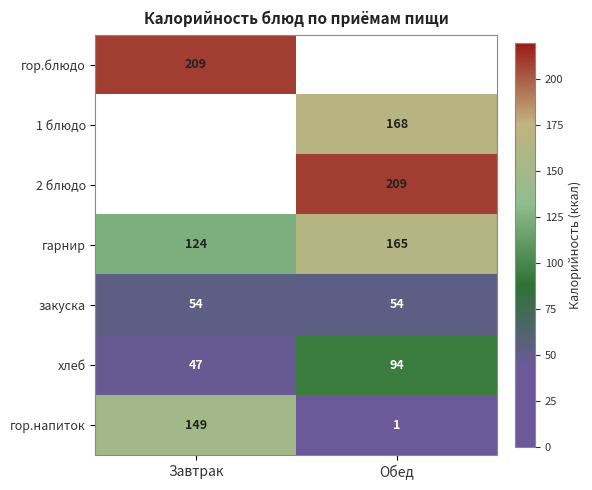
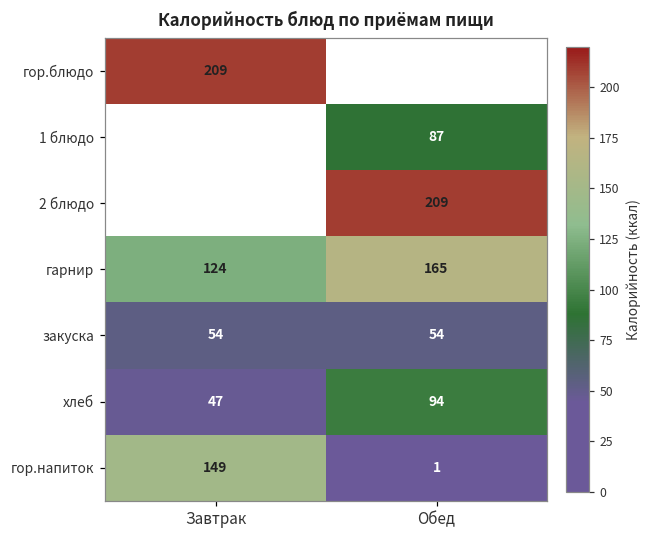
  {
    "гор.блюдо": {
      "Завтрак": 209
    },
    "1 блюдо": {
-     "Обед": 168
+     "Обед": 87
    },
    "2 блюдо": {
      "Обед": 209
    },
    "гарнир": {
      "Завтрак": 124,
      "Обед": 165
    },
    "закуска": {
      "Завтрак": 54,
      "Обед": 54
    },
    "хлеб": {
      "Завтрак": 47,
      "Обед": 94
    },
    "гор.напиток": {
      "Завтрак": 149,
      "Обед": 1
    }
  }
